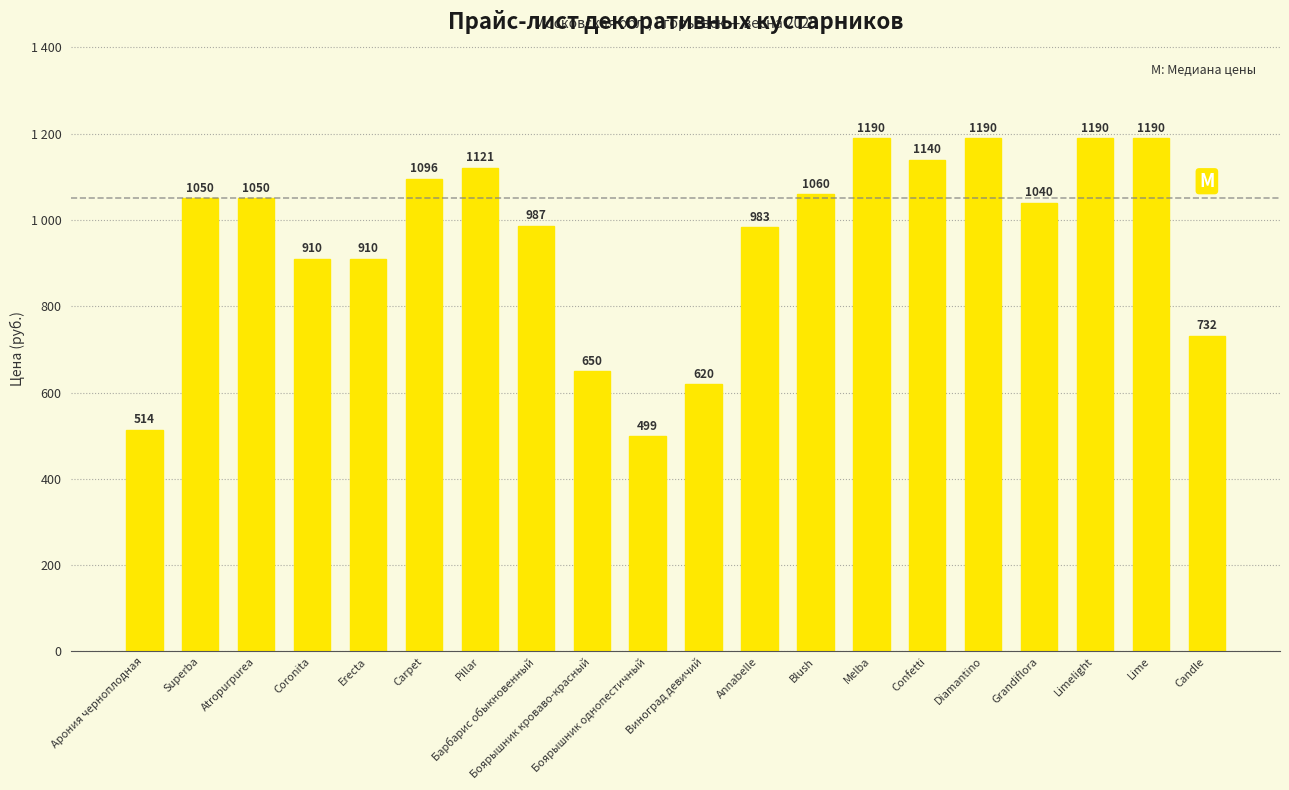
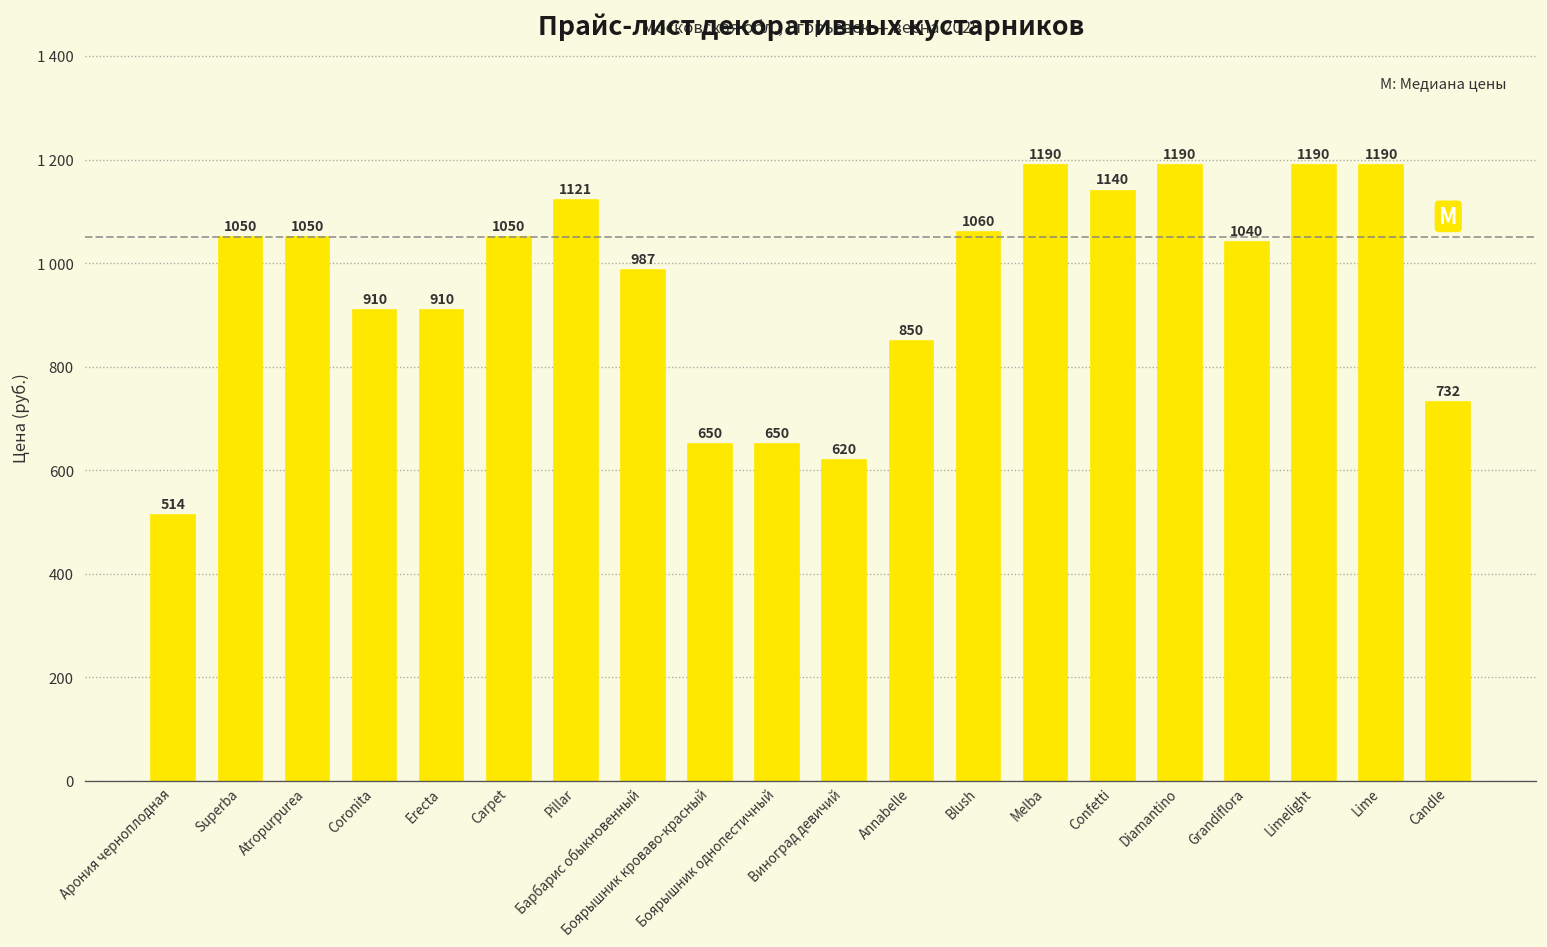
  {
    "Арония черноплодная": 514,
    "Superba": 1050,
    "Atropurpurea": 1050,
    "Coronita": 910,
    "Erecta": 910,
-   "Carpet": 1096,
+   "Carpet": 1050,
    "Pillar": 1121,
    "Барбарис обыкновенный": 987,
    "Боярышник кроваво-красный": 650,
-   "Боярышник однопестичный": 499,
+   "Боярышник однопестичный": 650,
    "Виноград девичий": 620,
-   "Annabelle": 983,
+   "Annabelle": 850,
    "Blush": 1060,
    "Melba": 1190,
    "Confetti": 1140,
    "Diamantino": 1190,
    "Grandiflora": 1040,
    "Limelight": 1190,
    "Lime": 1190,
    "Candle": 732
  }
